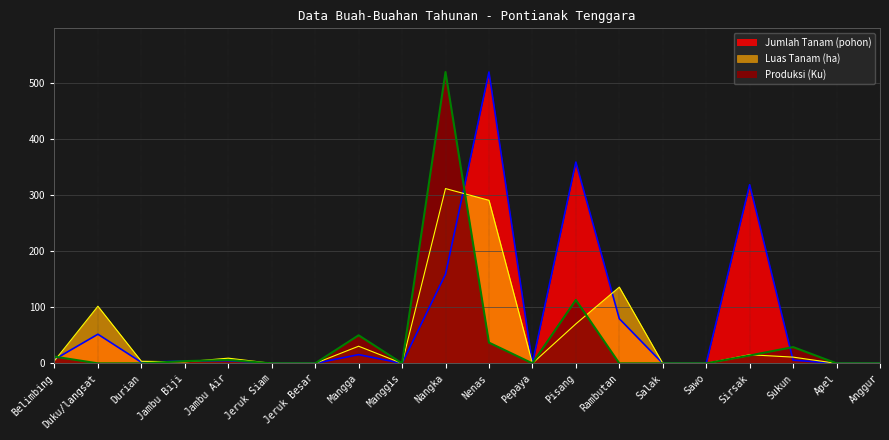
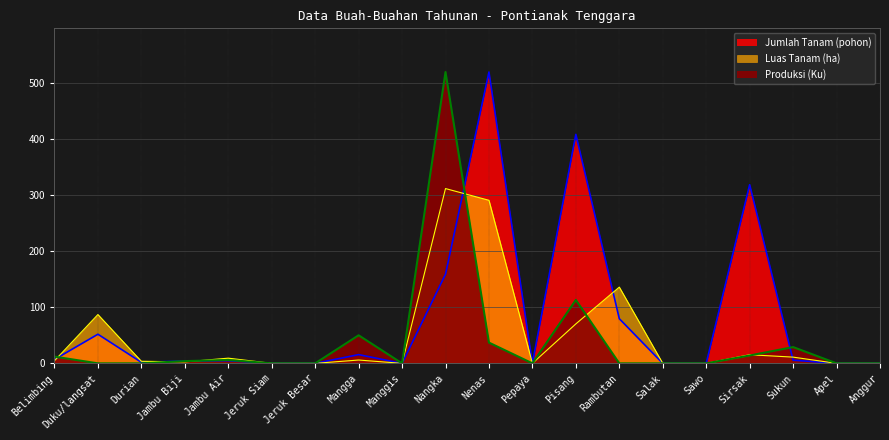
  {
    "Jumlah Tanam (pohon)": {
      "Duku/langsat": 50,
      "Mangga": 20,
      "Nangka": 160,
      "Nenas": 520,
-     "Pisang": 360,
+     "Pisang": 410,
      "Rambutan": 80,
      "Sirsak": 320,
      "Sukun": 10
    },
    "Luas Tanam (ha)": {
-     "Duku/langsat": 100,
-     "Mangga": 30,
+     "Duku/langsat": 90,
+     "Mangga": 10,
      "Nangka": 310,
      "Nenas": 290,
      "Pisang": 70,
      "Rambutan": 140,
      "Sukun": 10
    },
    "Produksi (Ku)": {
      "Belimbing": 10,
      "Duku/langsat": 0,
      "Mangga": 50,
      "Nangka": 520,
      "Nenas": 40,
      "Pisang": 110,
      "Rambutan": 0,
      "Sukun": 30
    }
  }
